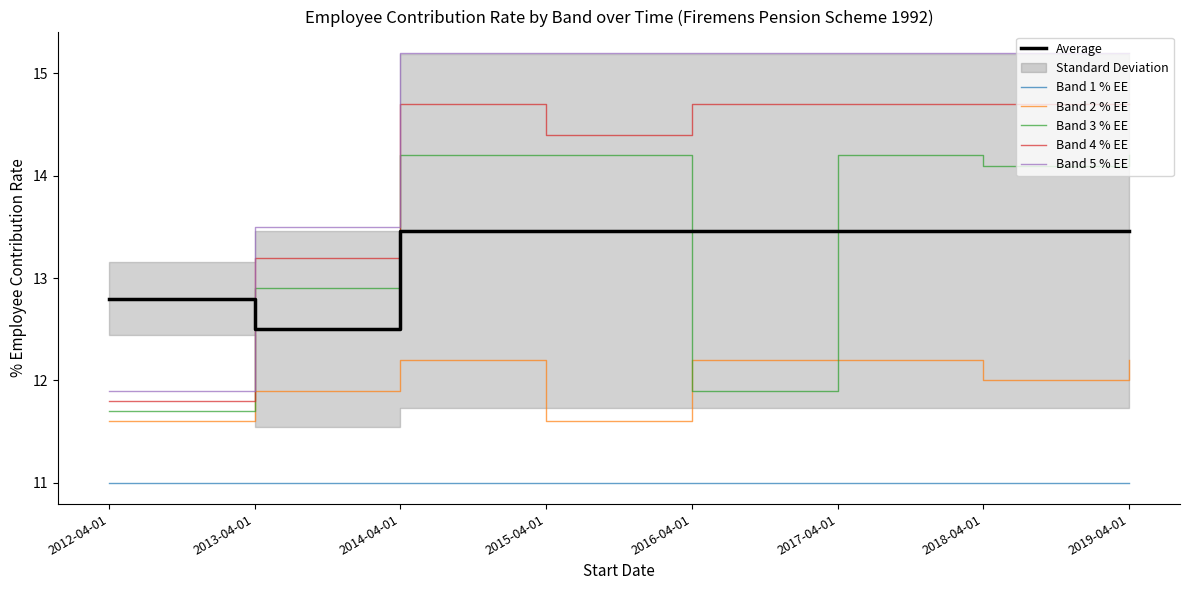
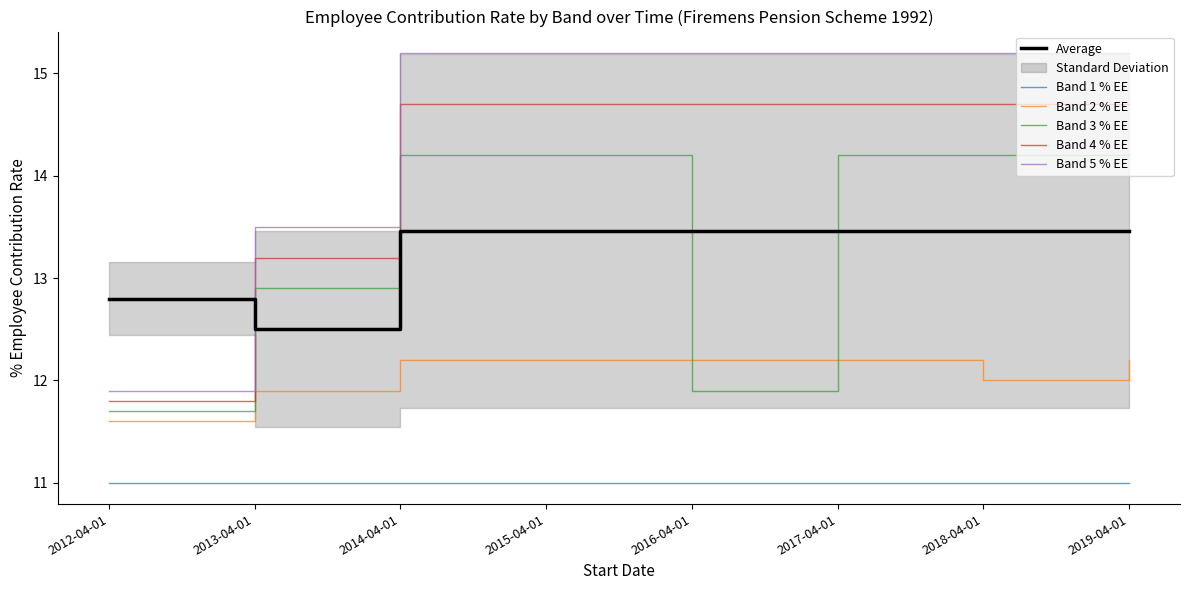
  {
    "Band 1 % EE": {
      "2012-04-01": 11.0,
      "2013-04-01": 11.0,
      "2014-04-01": 11.0,
      "2015-04-01": 11.0,
      "2016-04-01": 11.0,
      "2017-04-01": 11.0,
      "2018-04-01": 11.0,
      "2019-04-01": 11.0
    },
    "Band 2 % EE": {
      "2012-04-01": 11.6,
      "2013-04-01": 11.9,
      "2014-04-01": 12.2,
-     "2015-04-01": 11.6,
+     "2015-04-01": 12.2,
      "2016-04-01": 12.2,
      "2017-04-01": 12.2,
      "2018-04-01": 12.0,
      "2019-04-01": 12.2
    },
    "Band 3 % EE": {
      "2012-04-01": 11.7,
      "2013-04-01": 12.9,
      "2014-04-01": 14.2,
      "2015-04-01": 14.2,
      "2016-04-01": 11.9,
      "2017-04-01": 14.2,
-     "2018-04-01": 14.1
+     "2018-04-01": 14.2
    },
    "Band 4 % EE": {
      "2012-04-01": 11.8,
      "2013-04-01": 13.2,
      "2014-04-01": 14.7,
-     "2015-04-01": 14.4,
+     "2015-04-01": 14.7,
      "2016-04-01": 14.7,
      "2017-04-01": 14.7,
      "2018-04-01": 14.7
    },
    "Band 5 % EE": {
      "2012-04-01": 11.9,
      "2013-04-01": 13.5
    },
    "Average": {
      "2012-04-01": 12.8,
      "2013-04-01": 12.5,
      "2015-04-01": 13.46,
      "2016-04-01": 13.46,
      "2017-04-01": 13.46,
      "2018-04-01": 13.46,
      "2019-04-01": 13.46
    }
  }
